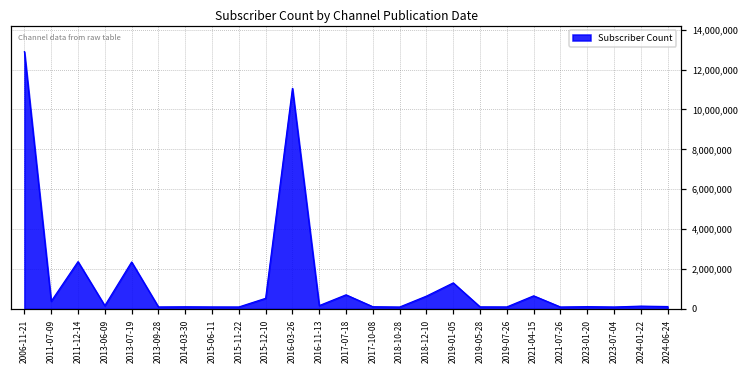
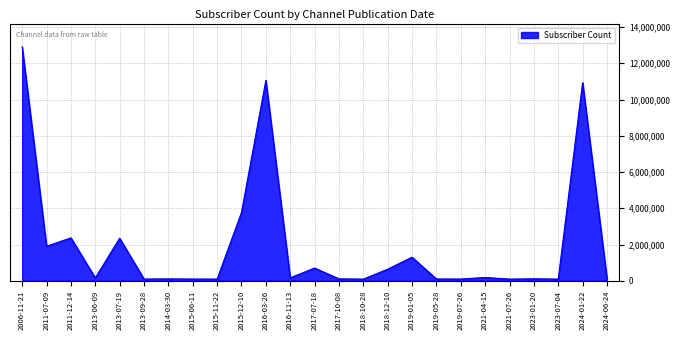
  {
    "2006-11-21": "12,900,000",
-   "2011-07-09": "400,000",
+   "2011-07-09": "1,900,000",
    "2011-12-14": "2,400,000",
    "2013-06-09": "200,000",
    "2013-07-19": "2,400,000",
    "2013-09-28": "100,000",
    "2014-03-30": "100,000",
    "2015-06-11": "100,000",
    "2015-11-22": "100,000",
-   "2015-12-10": "500,000",
+   "2015-12-10": "3,800,000",
    "2016-03-26": "11,100,000",
    "2016-11-13": "200,000",
    "2017-07-18": "700,000",
    "2017-10-08": "100,000",
    "2018-10-28": "100,000",
    "2018-12-10": "600,000",
    "2019-01-05": "1,300,000",
    "2019-05-28": "100,000",
    "2019-07-26": "100,000",
-   "2021-04-15": "700,000",
+   "2021-04-15": "200,000",
    "2021-07-26": "100,000",
    "2023-01-20": "100,000",
    "2023-07-04": "100,000",
-   "2024-01-22": "100,000",
+   "2024-01-22": "10,900,000",
    "2024-06-24": "100,000"
  }
